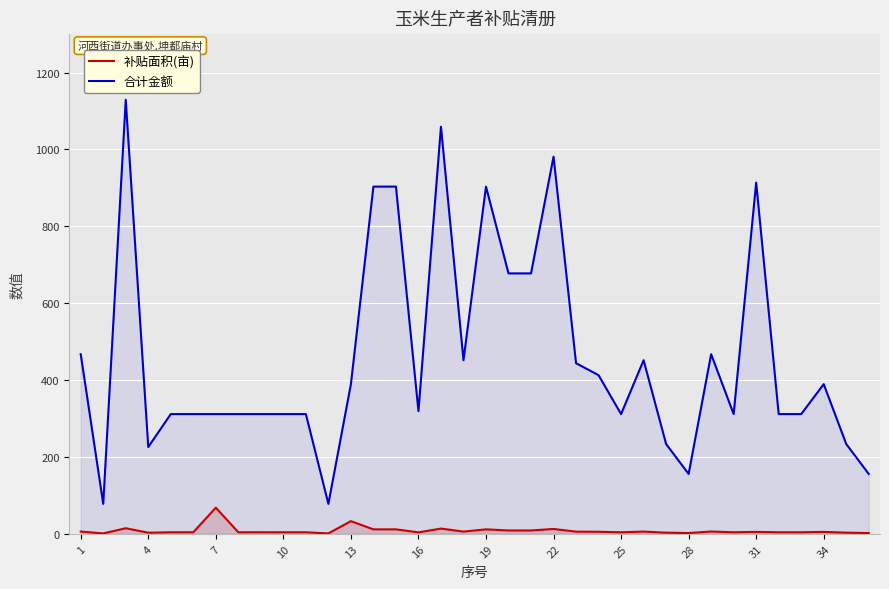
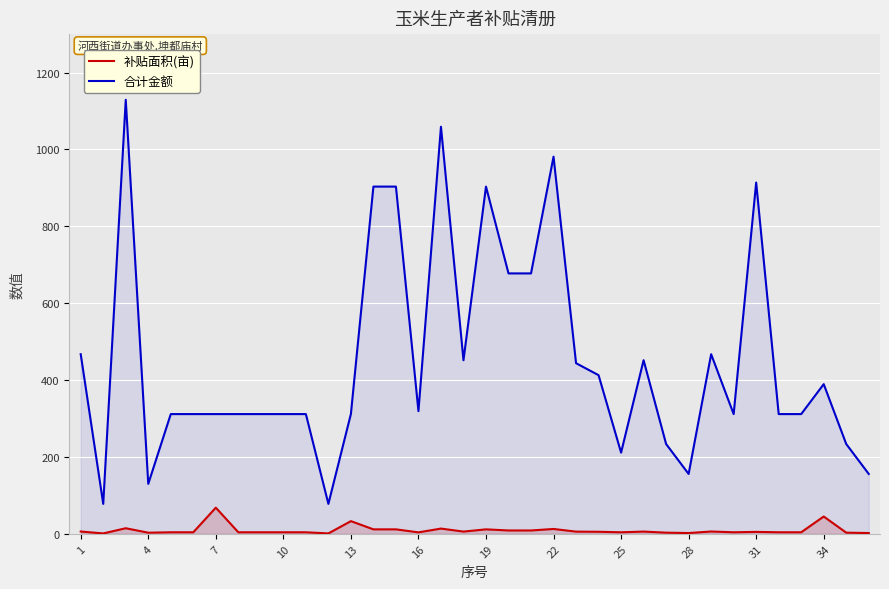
  {
    "补贴面积(亩)": {
      "1": 10,
      "4": 0,
      "7": 70,
      "10": 0,
      "13": 30,
      "16": 0,
      "19": 10,
      "22": 10,
      "25": 0,
      "28": 0,
      "31": 10,
-     "34": 10
+     "34": 50
    },
    "合计金额": {
      "1": 470,
-     "4": 230,
+     "4": 130,
      "7": 310,
      "10": 310,
-     "13": 390,
+     "13": 310,
      "16": 320,
      "19": 900,
      "22": 980,
-     "25": 310,
+     "25": 210,
      "28": 160,
      "31": 910,
      "34": 390
    }
  }
